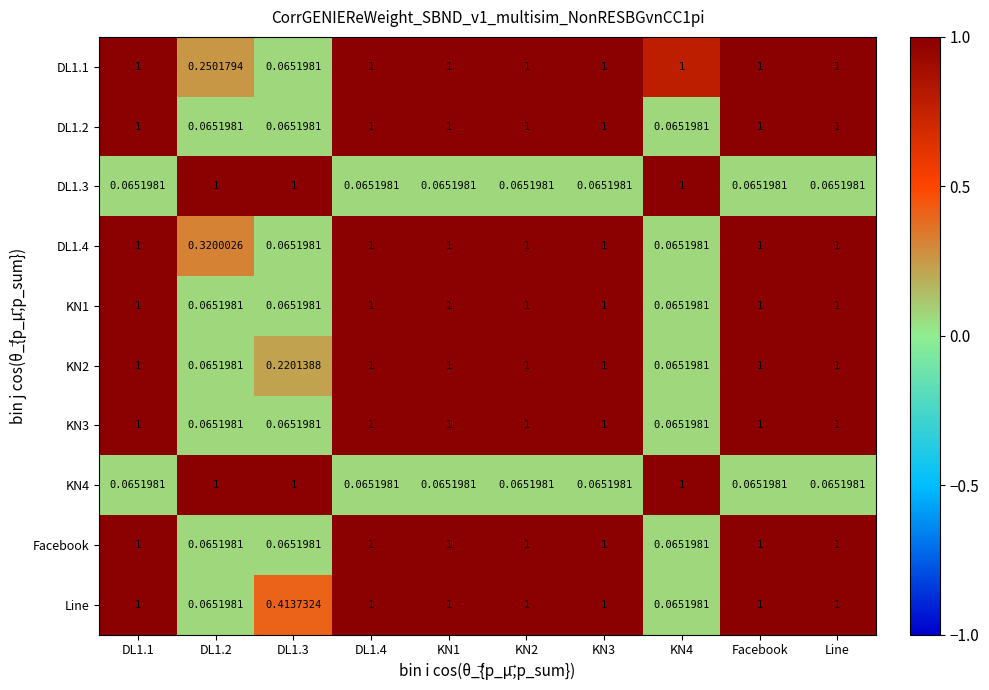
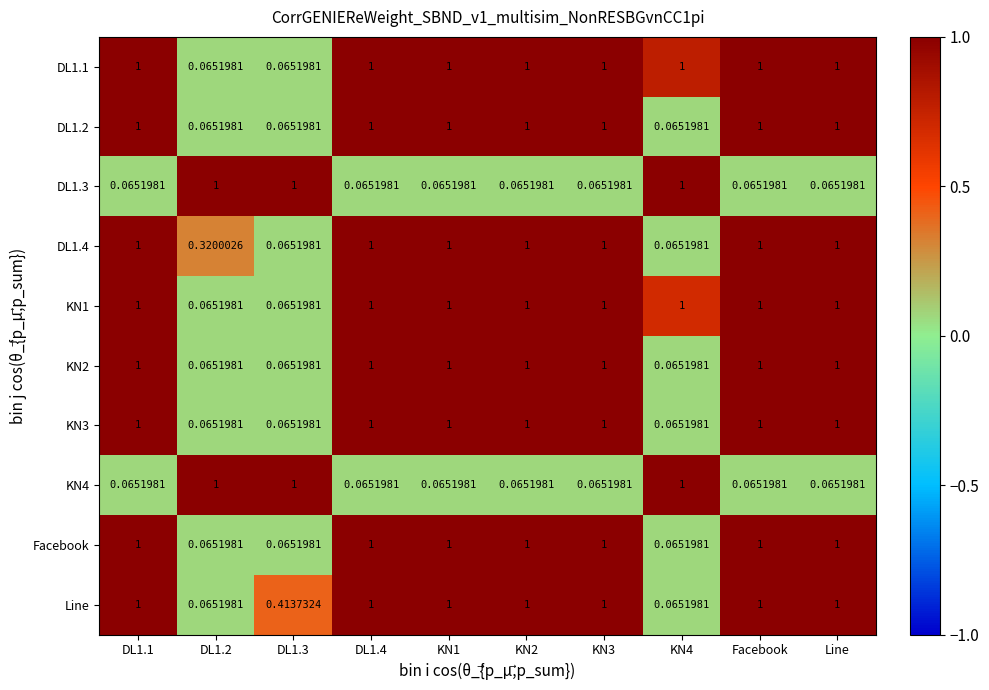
  {
    "DL1.1": {
      "DL1.1": 1,
-     "DL1.2": 0.2501794,
+     "DL1.2": 0.0651981,
      "DL1.3": 0.0651981,
      "DL1.4": 1,
      "KN1": 1,
      "KN2": 1,
      "KN3": 1,
      "KN4": 1,
      "Facebook": 1,
      "Line": 1
    },
    "DL1.2": {
      "DL1.1": 1,
      "DL1.2": 0.0651981,
      "DL1.3": 0.0651981,
      "DL1.4": 1,
      "KN1": 1,
      "KN2": 1,
      "KN3": 1,
      "KN4": 0.0651981,
      "Facebook": 1,
      "Line": 1
    },
    "DL1.3": {
      "DL1.1": 0.0651981,
      "DL1.2": 1,
      "DL1.3": 1,
      "DL1.4": 0.0651981,
      "KN1": 0.0651981,
      "KN2": 0.0651981,
      "KN3": 0.0651981,
      "KN4": 1,
      "Facebook": 0.0651981,
      "Line": 0.0651981
    },
    "DL1.4": {
      "DL1.1": 1,
      "DL1.2": 0.3200026,
      "DL1.3": 0.0651981,
      "DL1.4": 1,
      "KN1": 1,
      "KN2": 1,
      "KN3": 1,
      "KN4": 0.0651981,
      "Facebook": 1,
      "Line": 1
    },
    "KN1": {
      "DL1.1": 1,
      "DL1.2": 0.0651981,
      "DL1.3": 0.0651981,
      "DL1.4": 1,
      "KN1": 1,
      "KN2": 1,
      "KN3": 1,
-     "KN4": 0.0651981,
+     "KN4": 1,
      "Facebook": 1,
      "Line": 1
    },
    "KN2": {
      "DL1.1": 1,
      "DL1.2": 0.0651981,
-     "DL1.3": 0.2201388,
+     "DL1.3": 0.0651981,
      "DL1.4": 1,
      "KN1": 1,
      "KN2": 1,
      "KN3": 1,
      "KN4": 0.0651981,
      "Facebook": 1,
      "Line": 1
    },
    "KN3": {
      "DL1.1": 1,
      "DL1.2": 0.0651981,
      "DL1.3": 0.0651981,
      "DL1.4": 1,
      "KN1": 1,
      "KN2": 1,
      "KN3": 1,
      "KN4": 0.0651981,
      "Facebook": 1,
      "Line": 1
    },
    "KN4": {
      "DL1.1": 0.0651981,
      "DL1.2": 1,
      "DL1.3": 1,
      "DL1.4": 0.0651981,
      "KN1": 0.0651981,
      "KN2": 0.0651981,
      "KN3": 0.0651981,
      "KN4": 1,
      "Facebook": 0.0651981,
      "Line": 0.0651981
    },
    "Facebook": {
      "DL1.1": 1,
      "DL1.2": 0.0651981,
      "DL1.3": 0.0651981,
      "DL1.4": 1,
      "KN1": 1,
      "KN2": 1,
      "KN3": 1,
      "KN4": 0.0651981,
      "Facebook": 1,
      "Line": 1
    },
    "Line": {
      "DL1.1": 1,
      "DL1.2": 0.0651981,
      "DL1.3": 0.4137324,
      "DL1.4": 1,
      "KN1": 1,
      "KN2": 1,
      "KN3": 1,
      "KN4": 0.0651981,
      "Facebook": 1,
      "Line": 1
    }
  }
